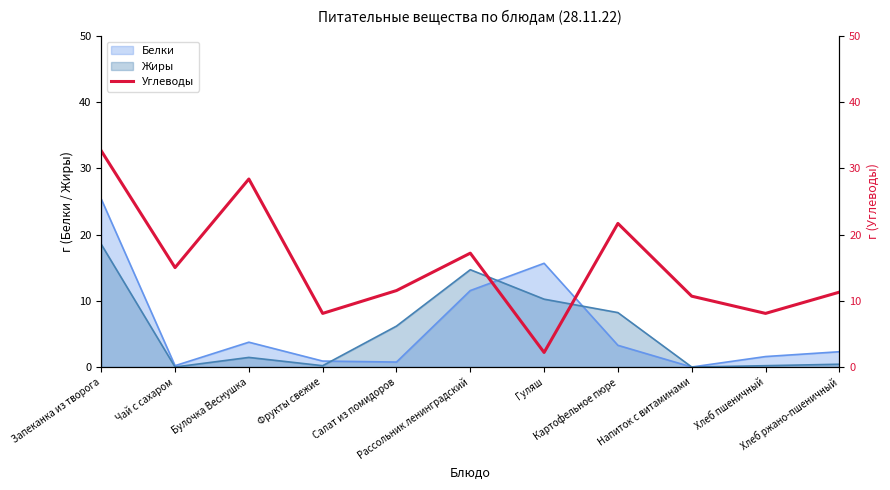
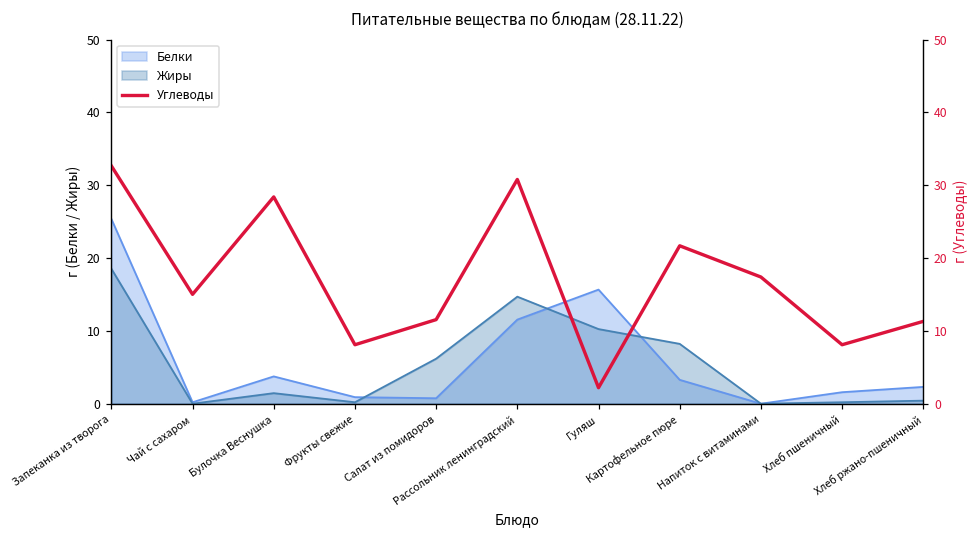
  {
    "Углеводы": {
      "Запеканка из творога": 33,
      "Чай с сахаром": 15,
      "Булочка Веснушка": 28,
      "Фрукты свежие": 8,
      "Салат из помидоров": 12,
-     "Рассольник ленинградский": 17,
+     "Рассольник ленинградский": 31,
      "Гуляш": 2,
      "Картофельное пюре": 22,
-     "Напиток с витаминами": 11,
+     "Напиток с витаминами": 17,
      "Хлеб пшеничный": 8,
      "Хлеб ржано-пшеничный": 11
    }
  }
